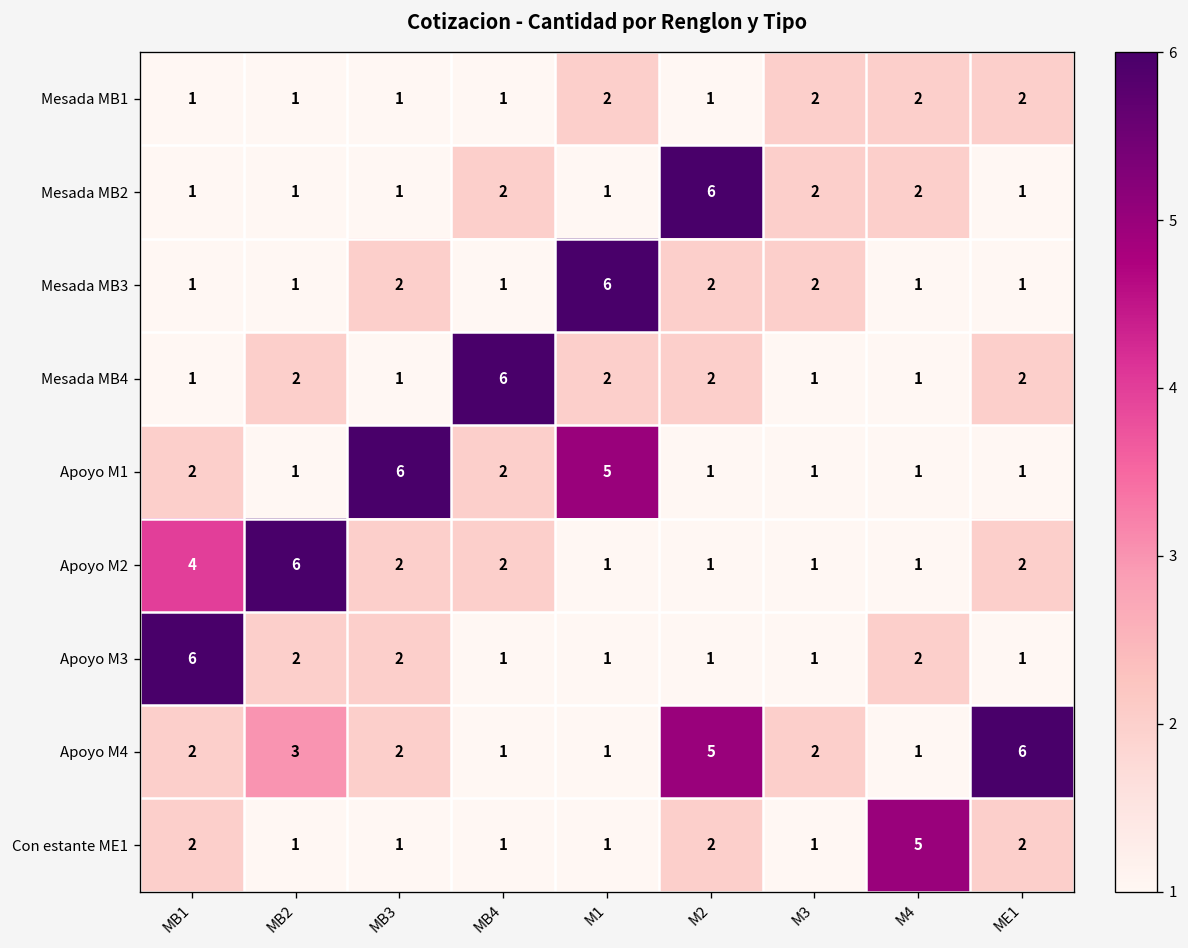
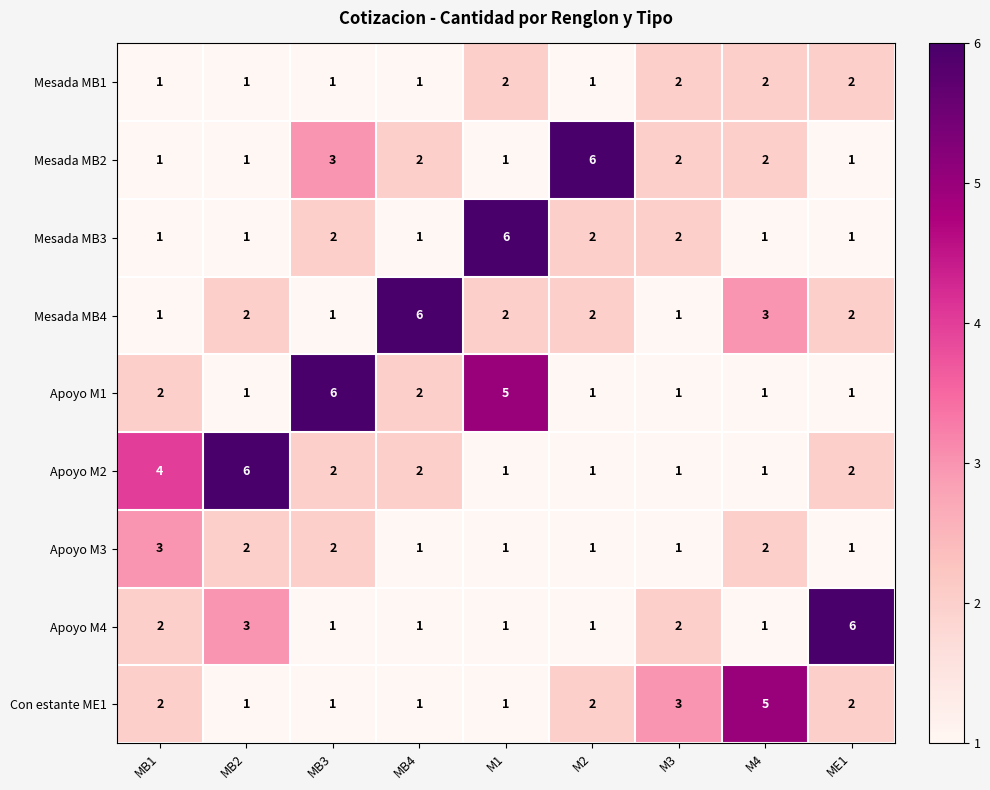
  {
    "Mesada MB1": {
      "MB1": 1,
      "MB2": 1,
      "MB3": 1,
      "MB4": 1,
      "M1": 2,
      "M2": 1,
      "M3": 2,
      "M4": 2,
      "ME1": 2
    },
    "Mesada MB2": {
      "MB1": 1,
      "MB2": 1,
-     "MB3": 1,
+     "MB3": 3,
      "MB4": 2,
      "M1": 1,
      "M2": 6,
      "M3": 2,
      "M4": 2,
      "ME1": 1
    },
    "Mesada MB3": {
      "MB1": 1,
      "MB2": 1,
      "MB3": 2,
      "MB4": 1,
      "M1": 6,
      "M2": 2,
      "M3": 2,
      "M4": 1,
      "ME1": 1
    },
    "Mesada MB4": {
      "MB1": 1,
      "MB2": 2,
      "MB3": 1,
      "MB4": 6,
      "M1": 2,
      "M2": 2,
      "M3": 1,
-     "M4": 1,
+     "M4": 3,
      "ME1": 2
    },
    "Apoyo M1": {
      "MB1": 2,
      "MB2": 1,
      "MB3": 6,
      "MB4": 2,
      "M1": 5,
      "M2": 1,
      "M3": 1,
      "M4": 1,
      "ME1": 1
    },
    "Apoyo M2": {
      "MB1": 4,
      "MB2": 6,
      "MB3": 2,
      "MB4": 2,
      "M1": 1,
      "M2": 1,
      "M3": 1,
      "M4": 1,
      "ME1": 2
    },
    "Apoyo M3": {
-     "MB1": 6,
+     "MB1": 3,
      "MB2": 2,
      "MB3": 2,
      "MB4": 1,
      "M1": 1,
      "M2": 1,
      "M3": 1,
      "M4": 2,
      "ME1": 1
    },
    "Apoyo M4": {
      "MB1": 2,
      "MB2": 3,
-     "MB3": 2,
+     "MB3": 1,
      "MB4": 1,
      "M1": 1,
-     "M2": 5,
+     "M2": 1,
      "M3": 2,
      "M4": 1,
      "ME1": 6
    },
    "Con estante ME1": {
      "MB1": 2,
      "MB2": 1,
      "MB3": 1,
      "MB4": 1,
      "M1": 1,
      "M2": 2,
-     "M3": 1,
+     "M3": 3,
      "M4": 5,
      "ME1": 2
    }
  }
